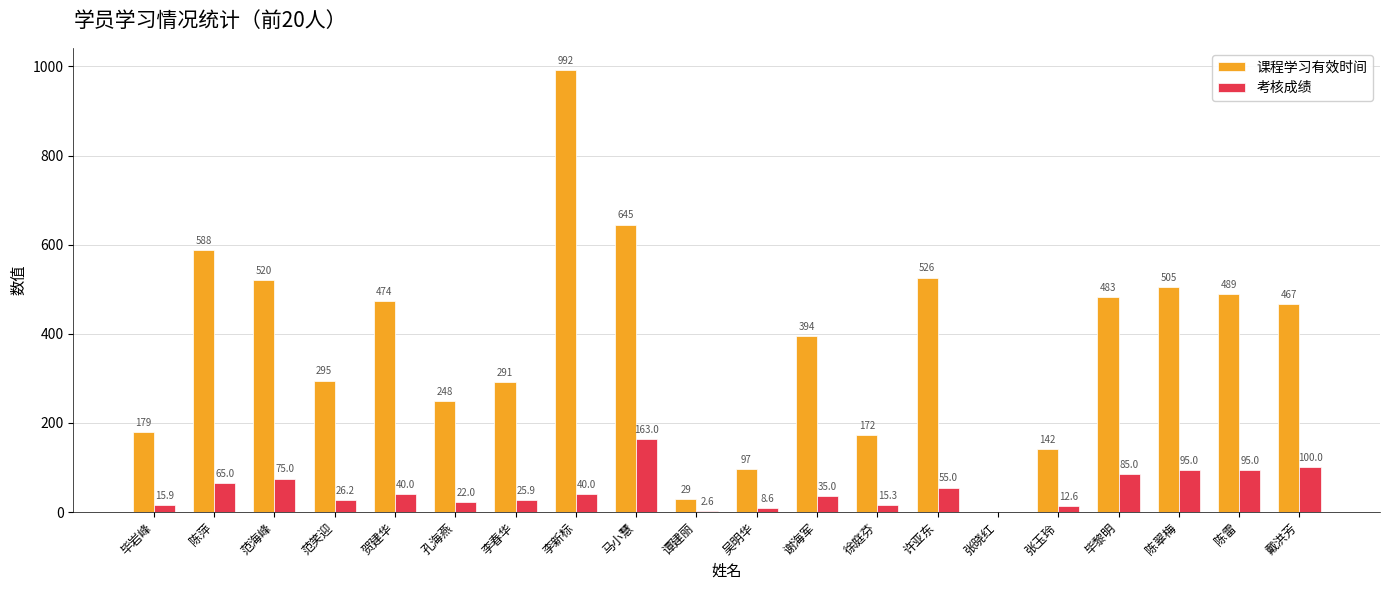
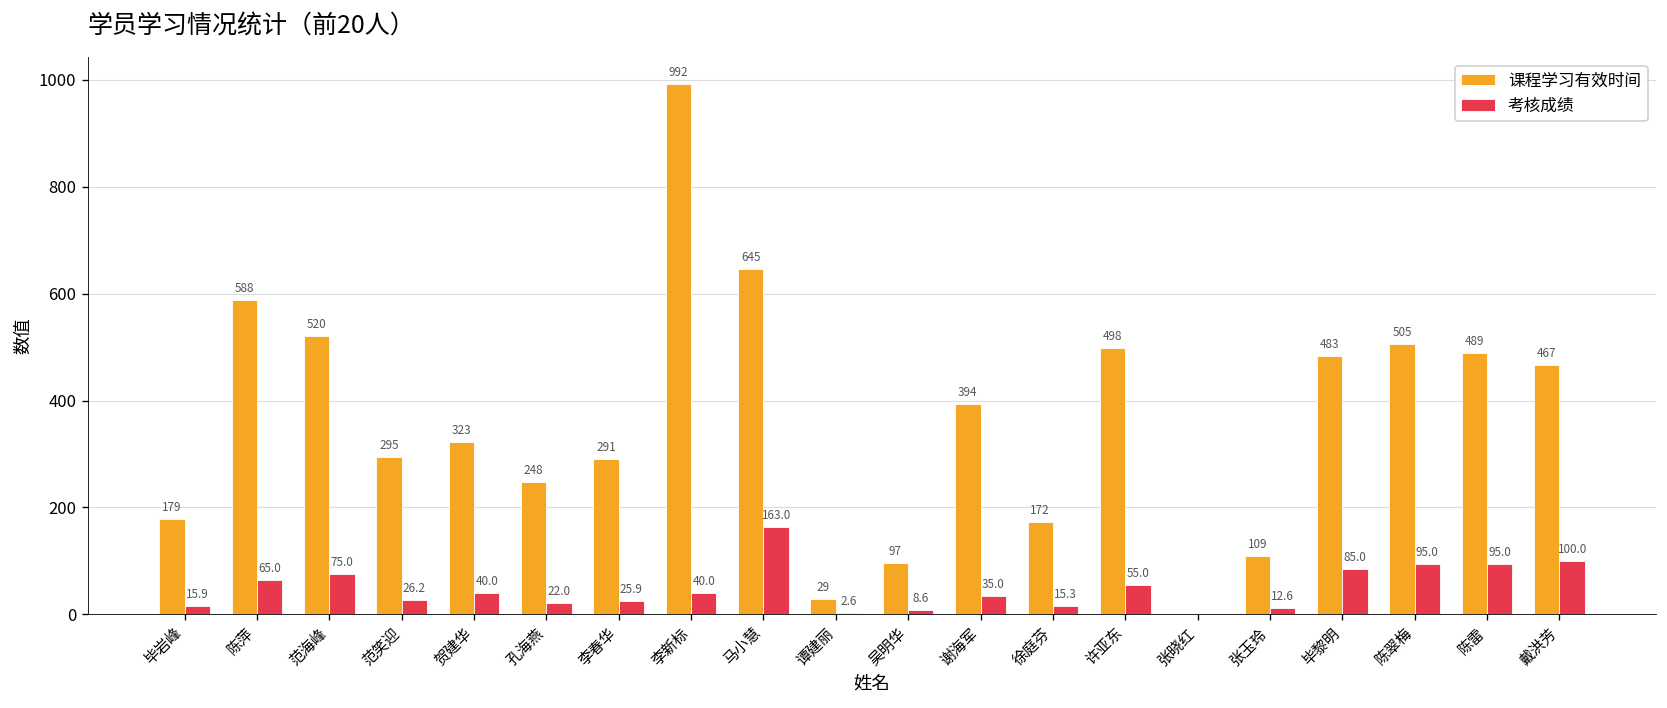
  {
    "课程学习有效时间": {
      "毕岩峰": 179,
      "陈萍": 588,
      "范海峰": 520,
      "范笑迎": 295,
-     "贺建华": 474,
+     "贺建华": 323,
      "孔海燕": 248,
      "李春华": 291,
      "李新标": 992,
      "马小慧": 645,
      "谭建丽": 29,
      "吴明华": 97,
      "谢海军": 394,
      "徐庭芬": 172,
-     "许亚东": 526,
-     "张玉玲": 142,
+     "许亚东": 498,
+     "张玉玲": 109,
      "毕黎明": 483,
      "陈翠梅": 505,
      "陈雷": 489,
      "戴洪芳": 467
    },
    "考核成绩": {
      "毕岩峰": 15.9,
      "陈萍": 65.0,
      "范海峰": 75.0,
      "范笑迎": 26.2,
      "贺建华": 40.0,
      "孔海燕": 22.0,
      "李春华": 25.9,
      "李新标": 40.0,
      "马小慧": 163.0,
      "谭建丽": 2.6,
      "吴明华": 8.6,
      "谢海军": 35.0,
      "徐庭芬": 15.3,
      "许亚东": 55.0,
      "张玉玲": 12.6,
      "毕黎明": 85.0,
      "陈翠梅": 95.0,
      "陈雷": 95.0,
      "戴洪芳": 100.0
    }
  }
